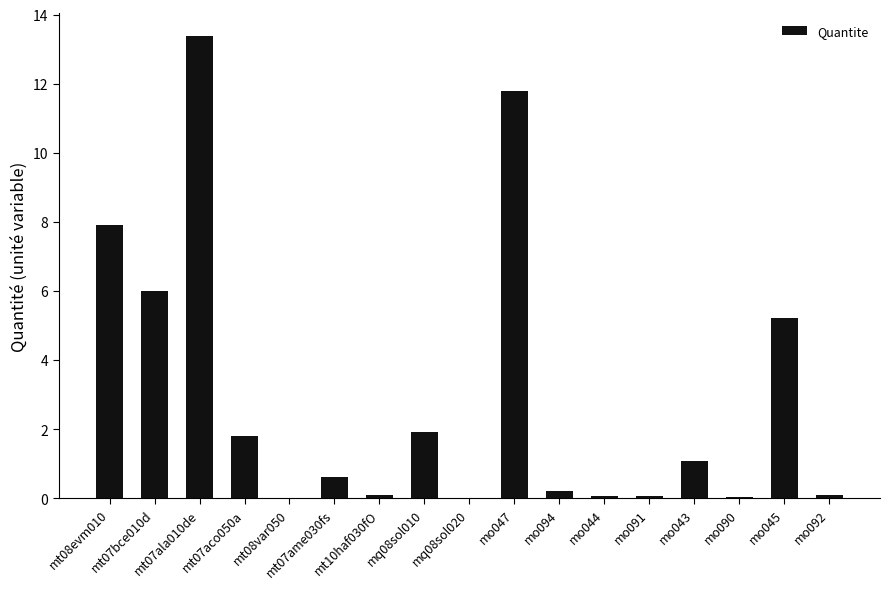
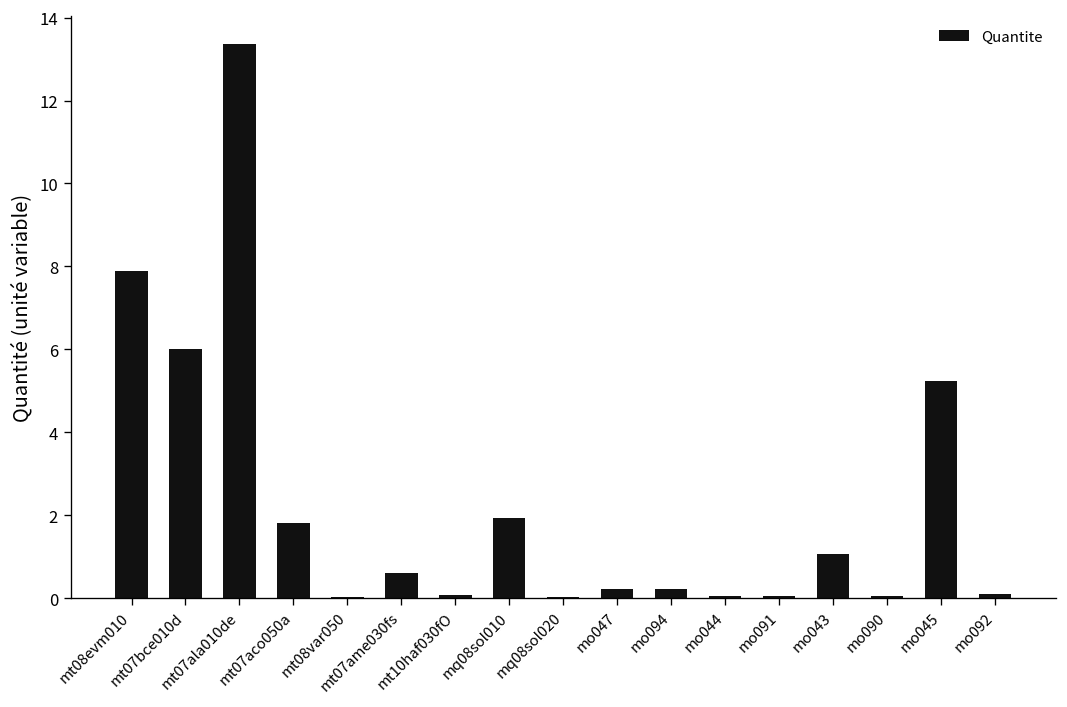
  {
    "mt08evm010": 7.9,
    "mt07bce010d": 6.0,
    "mt07ala010de": 13.4,
    "mt07aco050a": 1.8,
    "mt07ame030fs": 0.6,
    "mt10haf030fO": 0.1,
    "mq08sol010": 1.9,
-   "mo047": 11.8,
+   "mo047": 0.2,
    "mo094": 0.2,
    "mo043": 1.1,
    "mo045": 5.2,
    "mo092": 0.1
  }
